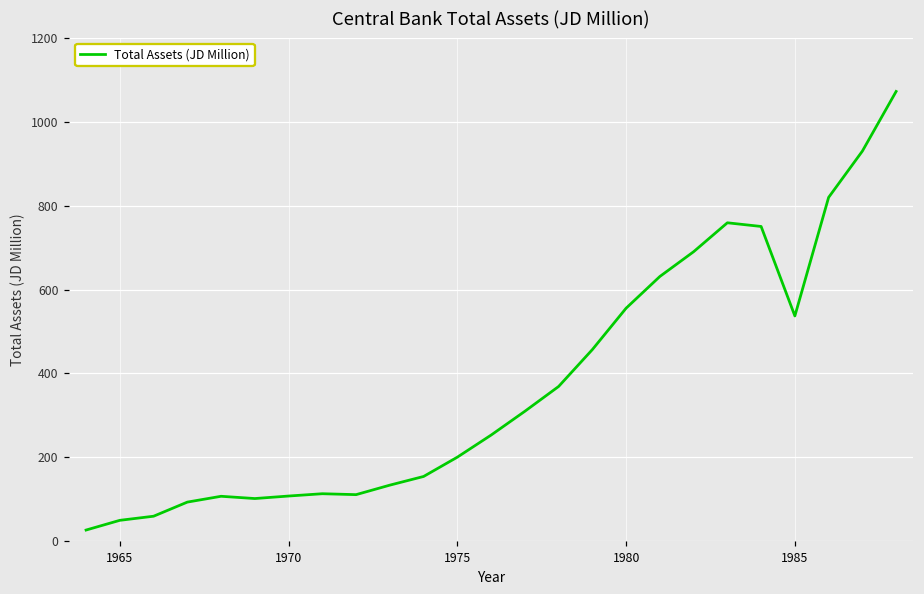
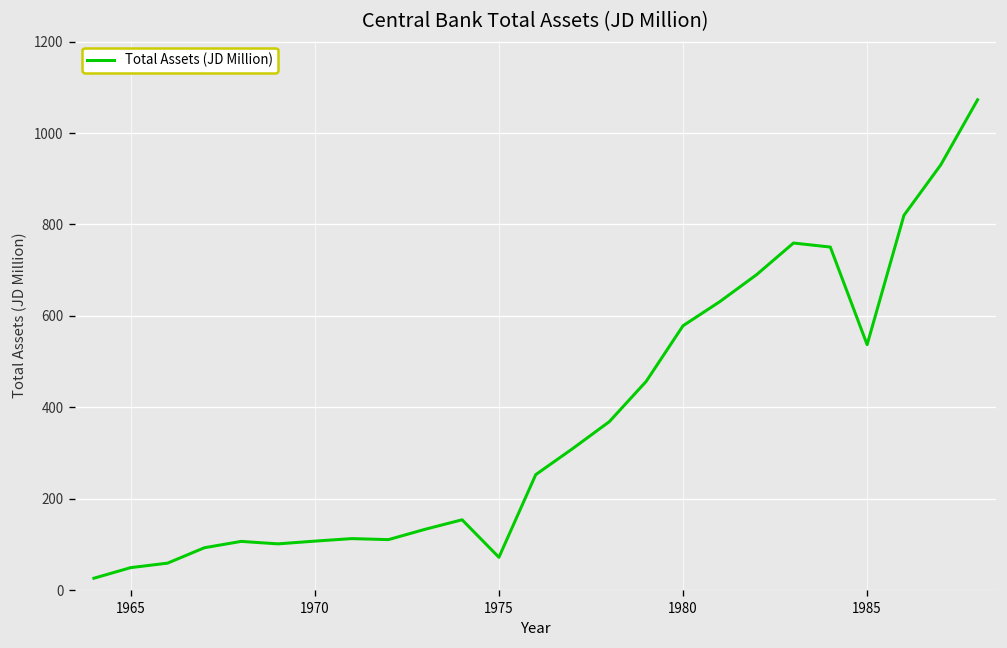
  {
    "1965": 50,
    "1970": 110,
-   "1975": 200,
-   "1980": 560,
+   "1975": 70,
+   "1980": 580,
    "1985": 540
  }
